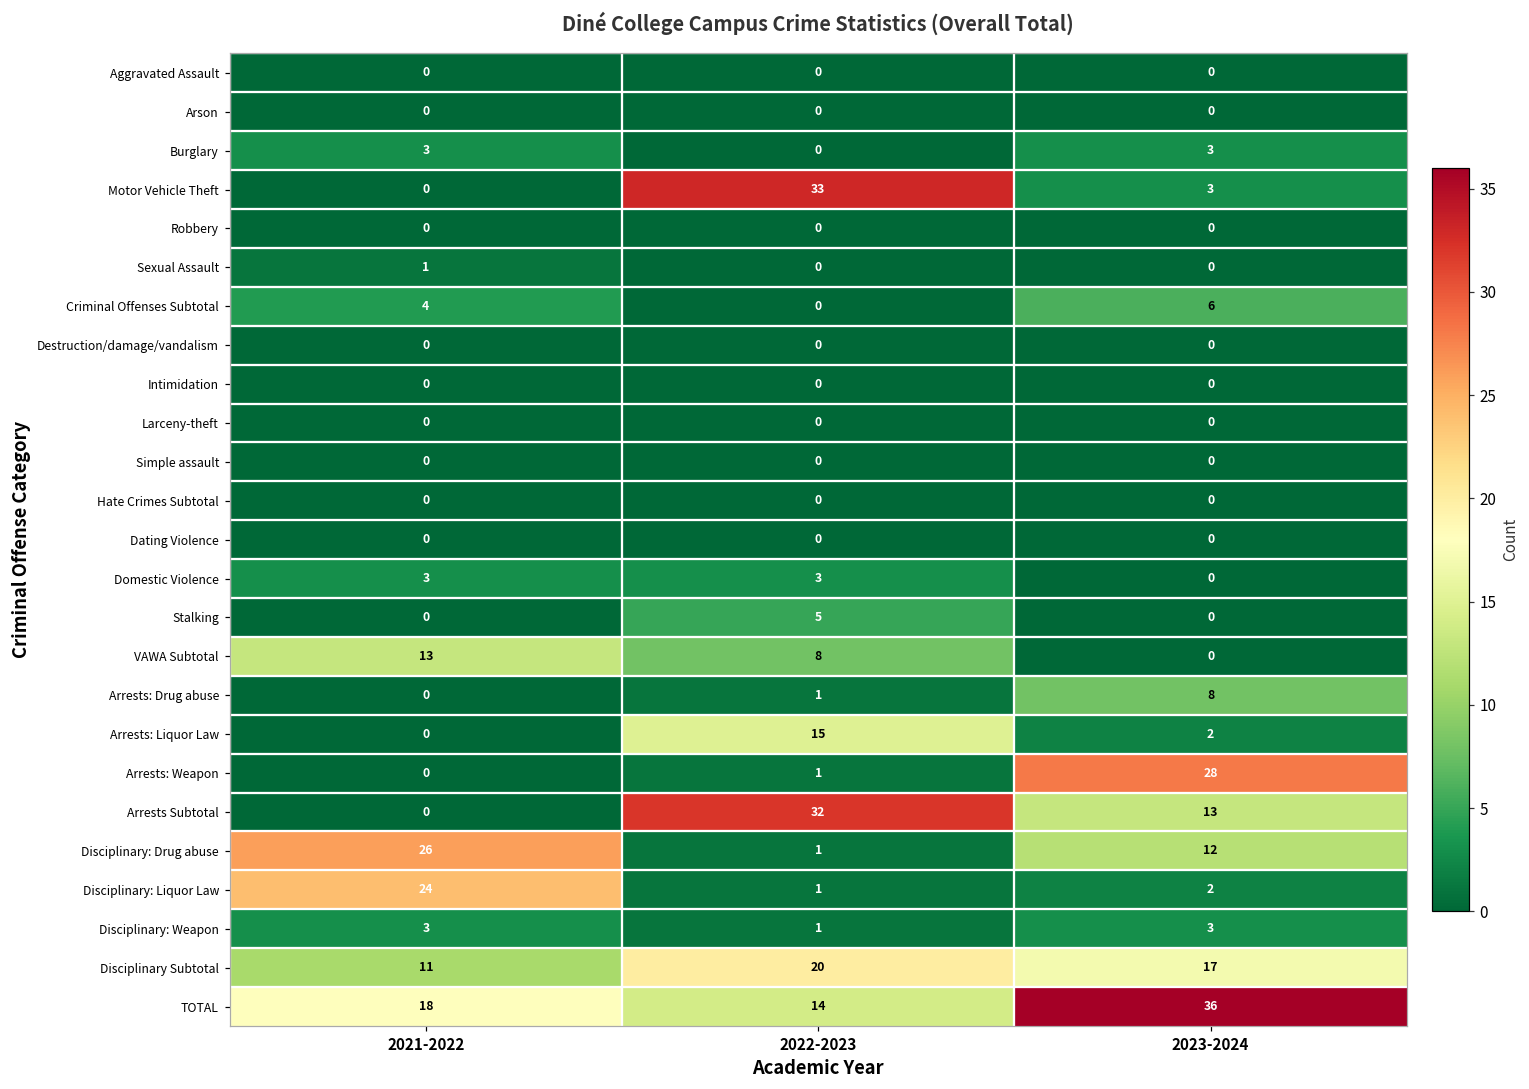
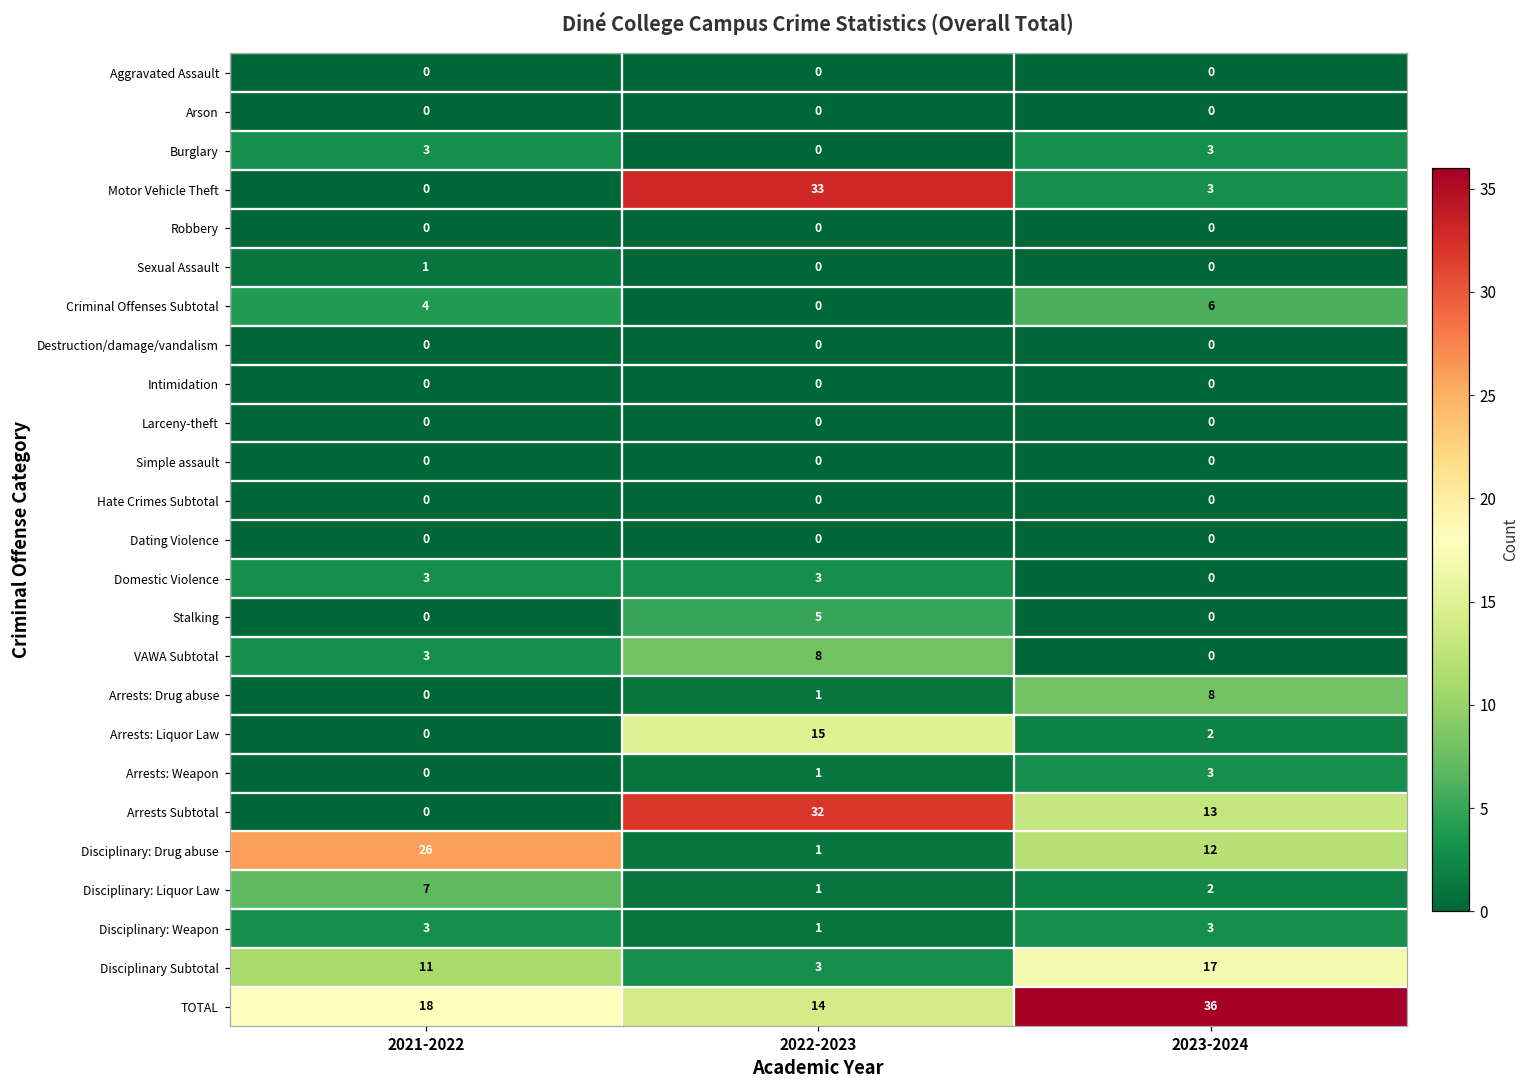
  {
    "Aggravated Assault": {
      "2021-2022": 0,
      "2022-2023": 0,
      "2023-2024": 0
    },
    "Arson": {
      "2021-2022": 0,
      "2022-2023": 0,
      "2023-2024": 0
    },
    "Burglary": {
      "2021-2022": 3,
      "2022-2023": 0,
      "2023-2024": 3
    },
    "Motor Vehicle Theft": {
      "2021-2022": 0,
      "2022-2023": 33,
      "2023-2024": 3
    },
    "Robbery": {
      "2021-2022": 0,
      "2022-2023": 0,
      "2023-2024": 0
    },
    "Sexual Assault": {
      "2021-2022": 1,
      "2022-2023": 0,
      "2023-2024": 0
    },
    "Criminal Offenses Subtotal": {
      "2021-2022": 4,
      "2022-2023": 0,
      "2023-2024": 6
    },
    "Destruction/damage/vandalism": {
      "2021-2022": 0,
      "2022-2023": 0,
      "2023-2024": 0
    },
    "Intimidation": {
      "2021-2022": 0,
      "2022-2023": 0,
      "2023-2024": 0
    },
    "Larceny-theft": {
      "2021-2022": 0,
      "2022-2023": 0,
      "2023-2024": 0
    },
    "Simple assault": {
      "2021-2022": 0,
      "2022-2023": 0,
      "2023-2024": 0
    },
    "Hate Crimes Subtotal": {
      "2021-2022": 0,
      "2022-2023": 0,
      "2023-2024": 0
    },
    "Dating Violence": {
      "2021-2022": 0,
      "2022-2023": 0,
      "2023-2024": 0
    },
    "Domestic Violence": {
      "2021-2022": 3,
      "2022-2023": 3,
      "2023-2024": 0
    },
    "Stalking": {
      "2021-2022": 0,
      "2022-2023": 5,
      "2023-2024": 0
    },
    "VAWA Subtotal": {
-     "2021-2022": 13,
+     "2021-2022": 3,
      "2022-2023": 8,
      "2023-2024": 0
    },
    "Arrests: Drug abuse": {
      "2021-2022": 0,
      "2022-2023": 1,
      "2023-2024": 8
    },
    "Arrests: Liquor Law": {
      "2021-2022": 0,
      "2022-2023": 15,
      "2023-2024": 2
    },
    "Arrests: Weapon": {
      "2021-2022": 0,
      "2022-2023": 1,
-     "2023-2024": 28
+     "2023-2024": 3
    },
    "Arrests Subtotal": {
      "2021-2022": 0,
      "2022-2023": 32,
      "2023-2024": 13
    },
    "Disciplinary: Drug abuse": {
      "2021-2022": 26,
      "2022-2023": 1,
      "2023-2024": 12
    },
    "Disciplinary: Liquor Law": {
-     "2021-2022": 24,
+     "2021-2022": 7,
      "2022-2023": 1,
      "2023-2024": 2
    },
    "Disciplinary: Weapon": {
      "2021-2022": 3,
      "2022-2023": 1,
      "2023-2024": 3
    },
    "Disciplinary Subtotal": {
      "2021-2022": 11,
-     "2022-2023": 20,
+     "2022-2023": 3,
      "2023-2024": 17
    },
    "TOTAL": {
      "2021-2022": 18,
      "2022-2023": 14,
      "2023-2024": 36
    }
  }
